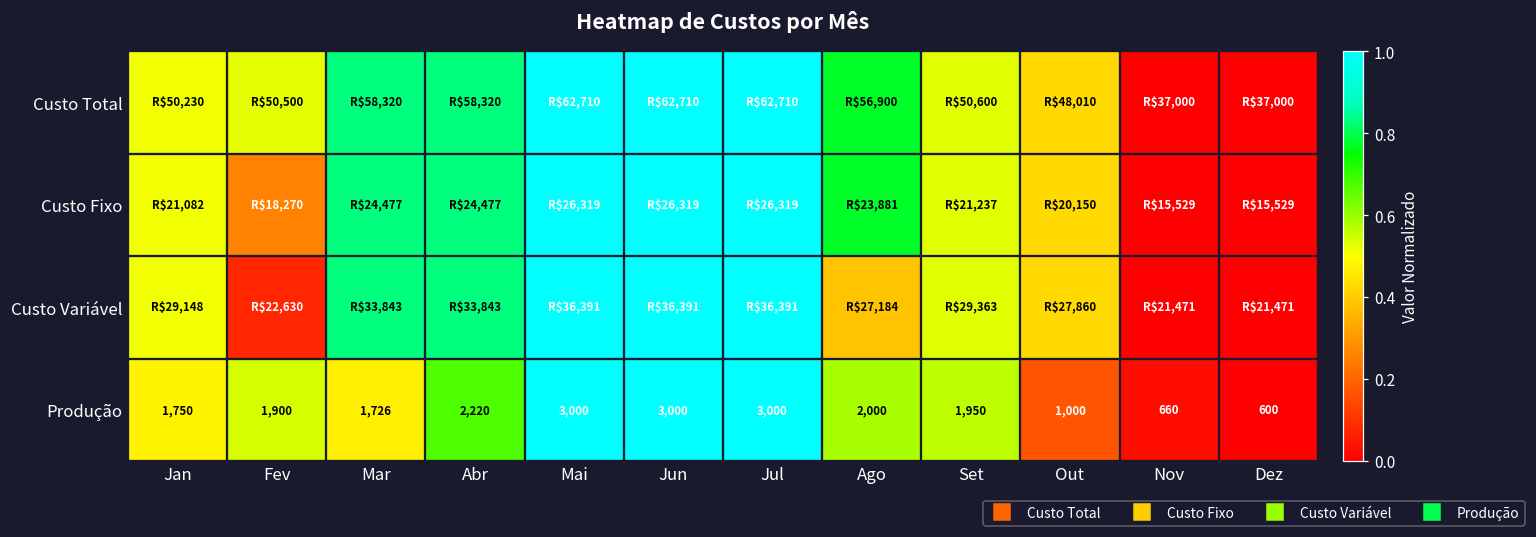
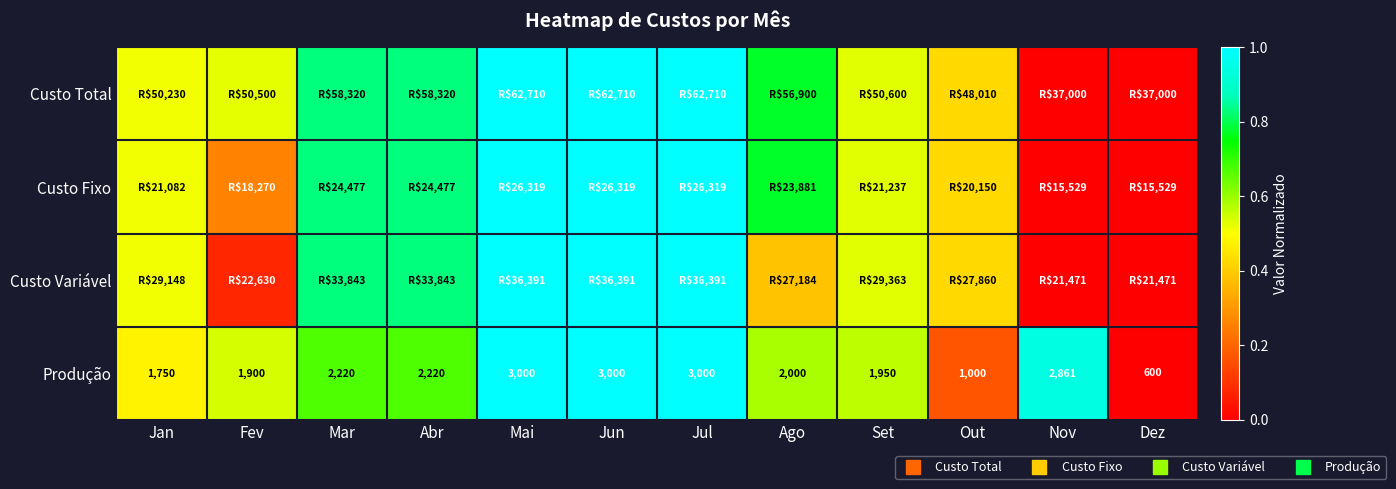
  {
    "Custo Total": {
      "Jan": "$50,230",
      "Fev": "$50,500",
      "Mar": "$58,320",
      "Abr": "$58,320",
      "Mai": "$62,710",
      "Jun": "$62,710",
      "Jul": "$62,710",
      "Ago": "$56,900",
      "Set": "$50,600",
      "Out": "$48,010",
      "Nov": "$37,000",
      "Dez": "$37,000"
    },
    "Custo Fixo": {
      "Jan": "$21,082",
      "Fev": "$18,270",
      "Mar": "$24,477",
      "Abr": "$24,477",
      "Mai": "$26,319",
      "Jun": "$26,319",
      "Jul": "$26,319",
      "Ago": "$23,881",
      "Set": "$21,237",
      "Out": "$20,150",
      "Nov": "$15,529",
      "Dez": "$15,529"
    },
    "Custo Variável": {
      "Jan": "$29,148",
      "Fev": "$22,630",
      "Mar": "$33,843",
      "Abr": "$33,843",
      "Mai": "$36,391",
      "Jun": "$36,391",
      "Jul": "$36,391",
      "Ago": "$27,184",
      "Set": "$29,363",
      "Out": "$27,860",
      "Nov": "$21,471",
      "Dez": "$21,471"
    },
    "Produção": {
      "Jan": "1,750",
      "Fev": "1,900",
-     "Mar": "1,726",
+     "Mar": "2,220",
      "Abr": "2,220",
      "Mai": "3,000",
      "Jun": "3,000",
      "Jul": "3,000",
      "Ago": "2,000",
      "Set": "1,950",
      "Out": "1,000",
-     "Nov": "660",
+     "Nov": "2,861",
      "Dez": "600"
    }
  }
